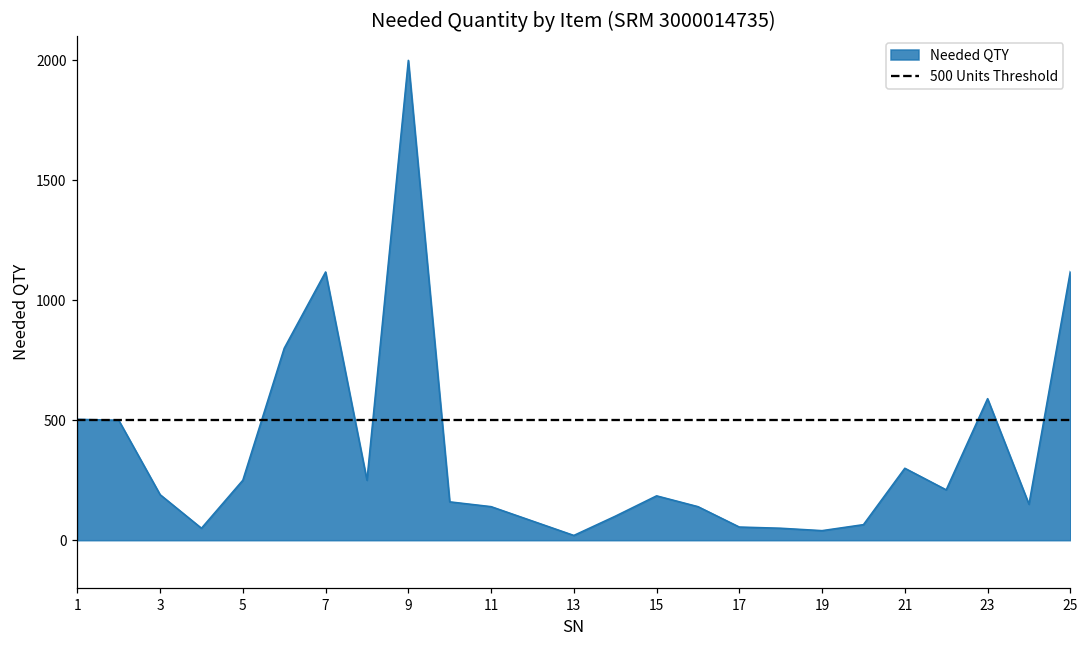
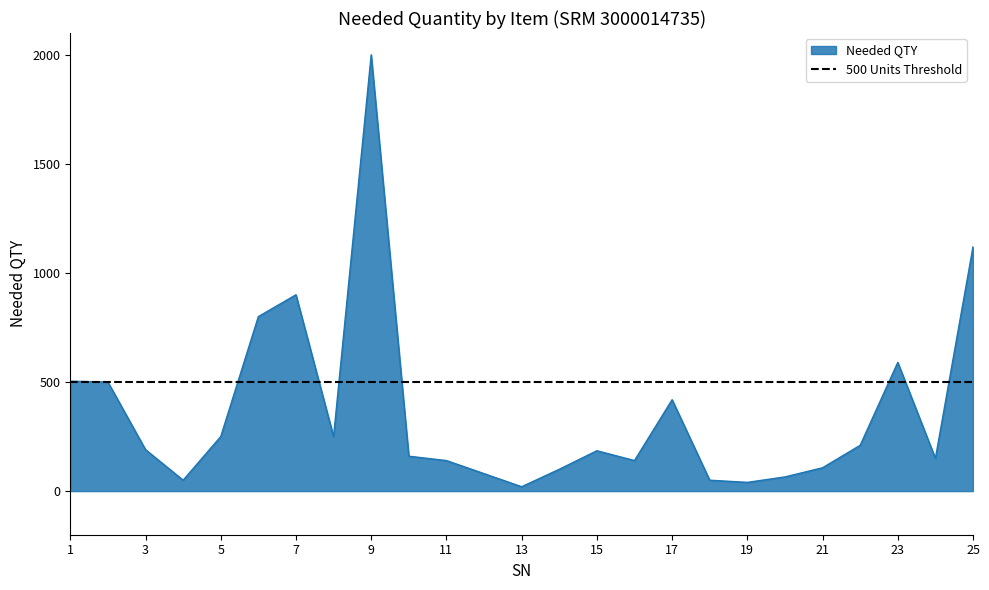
  {
    "1": 500,
    "3": 190,
    "5": 250,
-   "7": 1120,
+   "7": 900,
    "9": 2000,
    "11": 140,
    "13": 20,
    "15": 190,
-   "17": 60,
+   "17": 420,
    "19": 40,
-   "21": 300,
+   "21": 110,
    "23": 590,
    "25": 1120
  }
